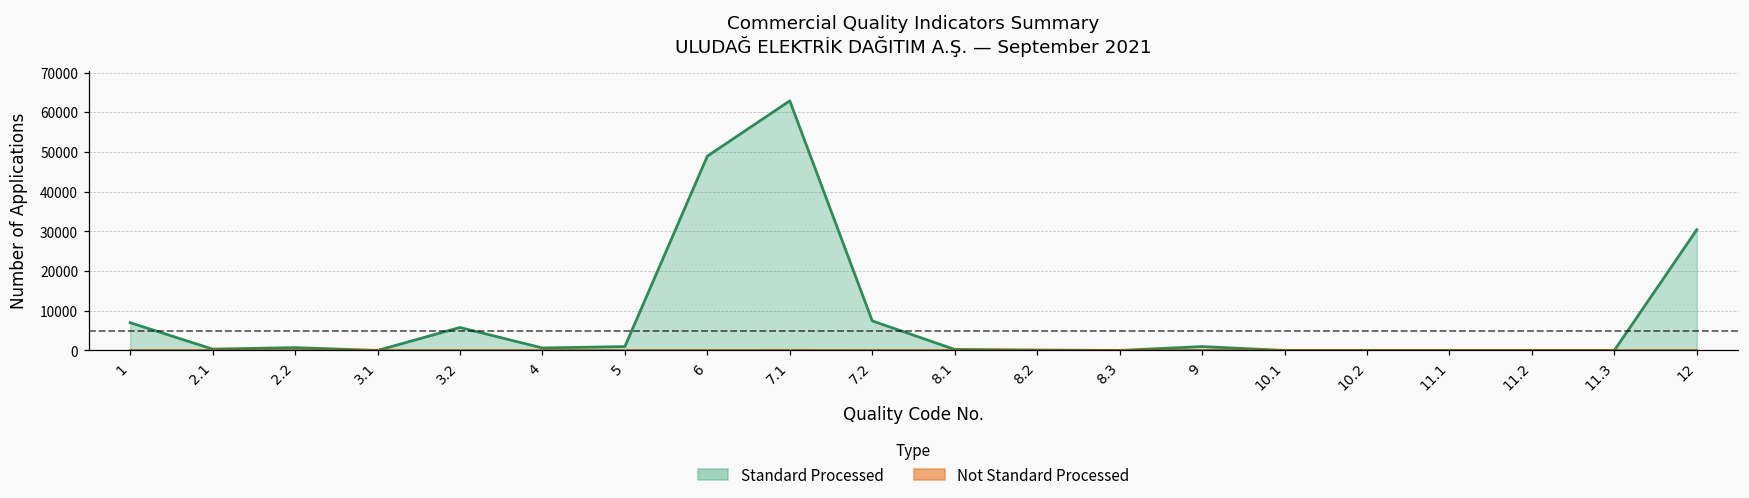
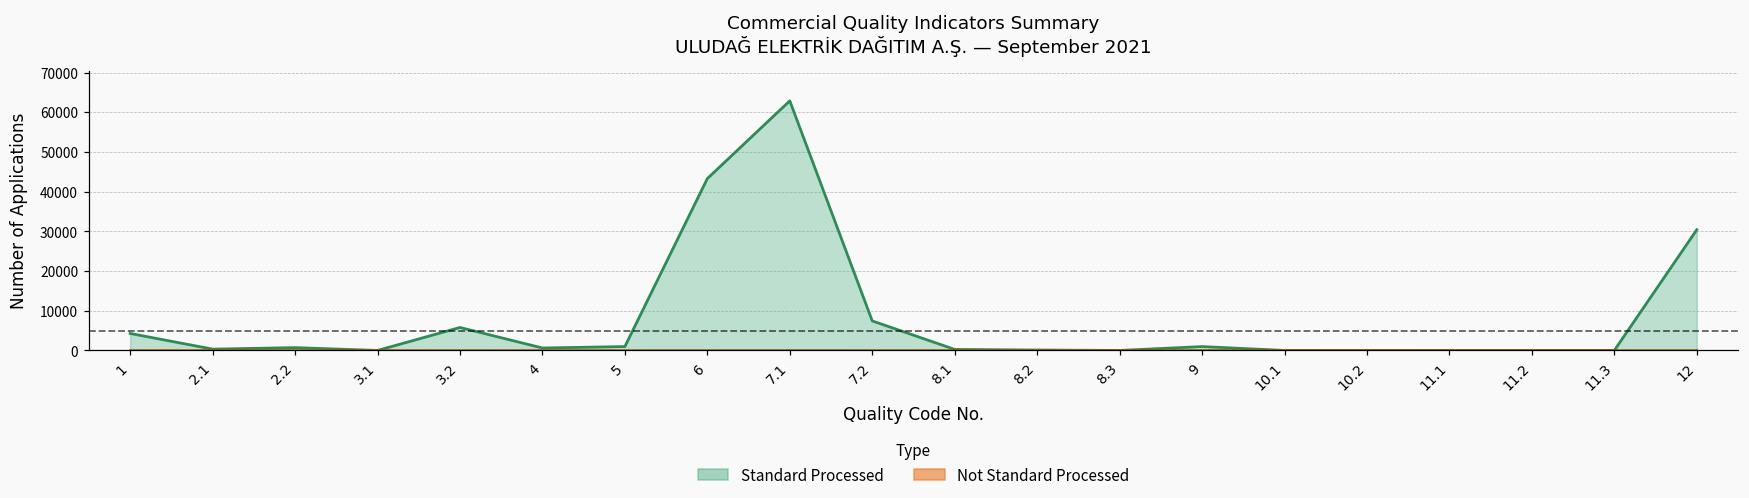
  {
    "Standard Processed": {
-     "1": 7000,
+     "1": 4000,
      "2.2": 1000,
      "3.2": 6000,
      "5": 1000,
-     "6": 49000,
+     "6": 43000,
      "7.1": 63000,
      "7.2": 7000,
      "9": 1000,
      "12": 30000
    },
    "Not Standard Processed": {
      "1": 0,
      "2.2": 0,
      "3.2": 0,
      "5": 0,
      "6": 0,
      "7.1": 0,
      "7.2": 0,
      "9": 0,
      "12": 0
    }
  }
